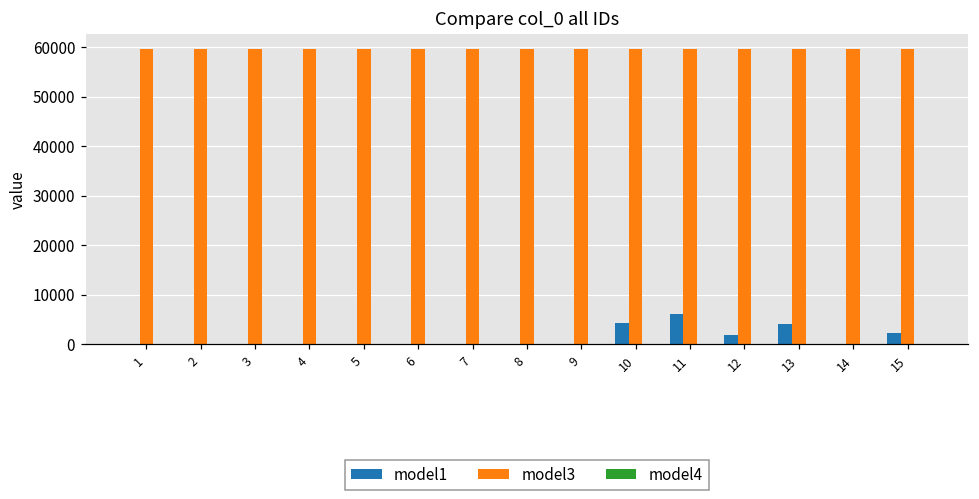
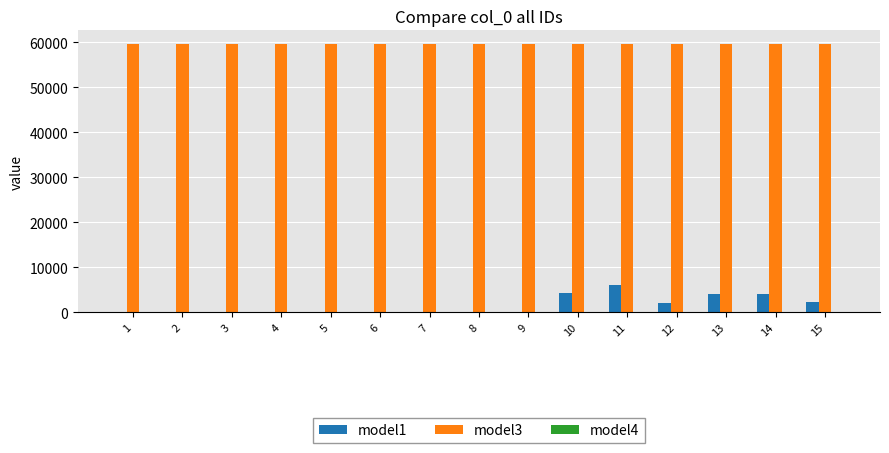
  {
    "model1": {
      "10": 4000,
      "11": 6000,
      "12": 2000,
      "13": 4000,
-     "14": 0,
+     "14": 4000,
      "15": 2000
    },
    "model3": {
      "1": 60000,
      "2": 60000,
      "3": 60000,
      "4": 60000,
      "5": 60000,
      "6": 60000,
      "7": 60000,
      "8": 60000,
      "9": 60000,
      "10": 60000,
      "11": 60000,
      "12": 60000,
      "13": 60000,
      "14": 60000,
      "15": 60000
    }
  }
